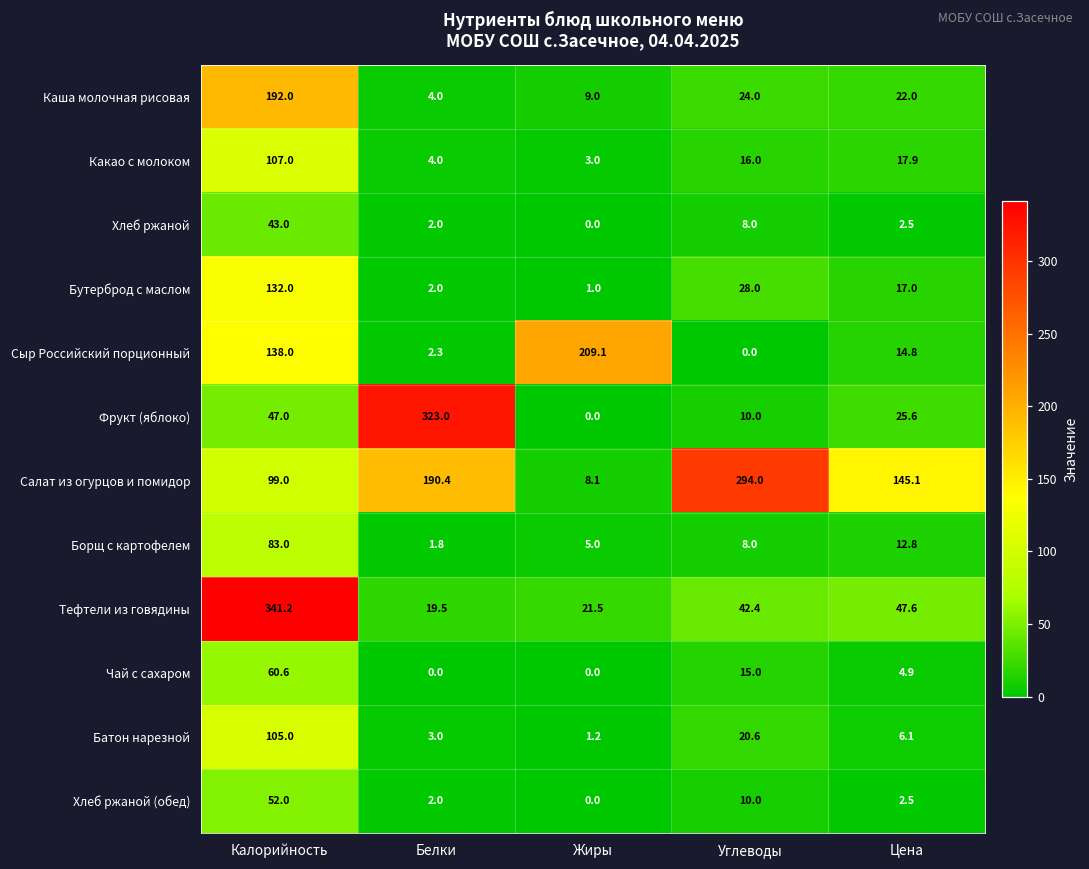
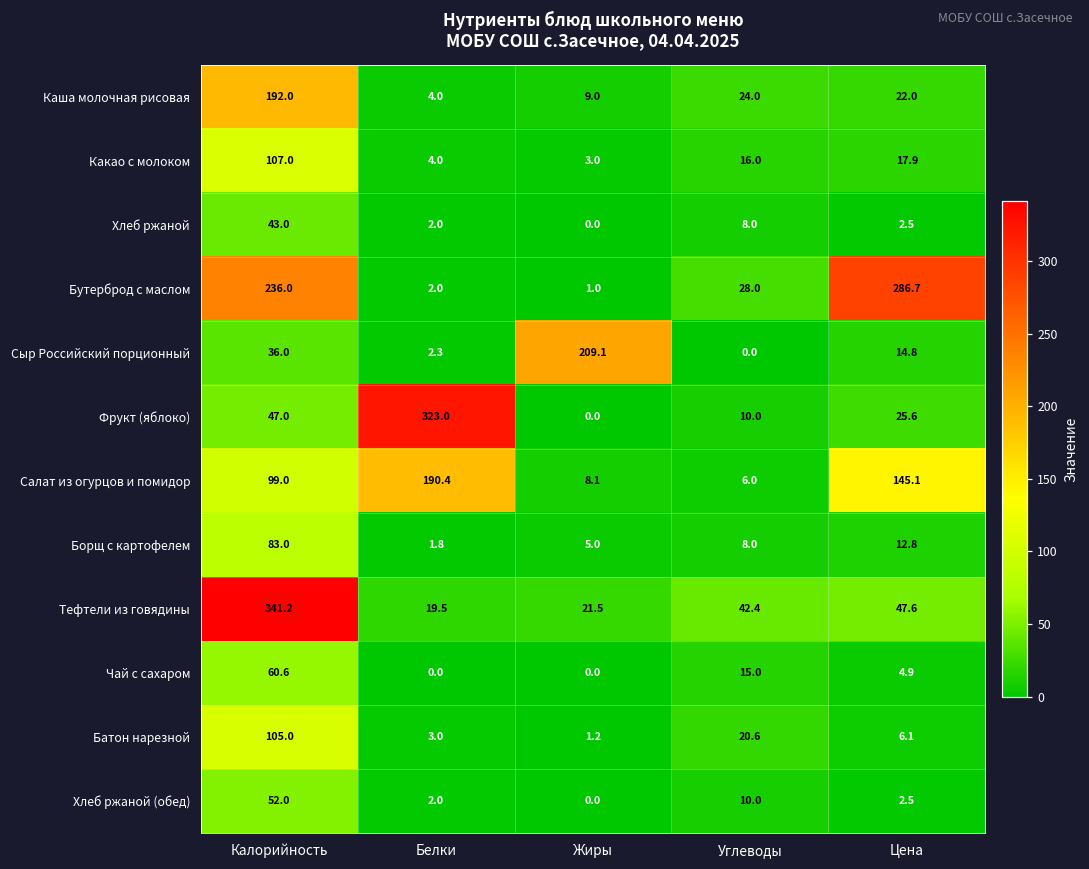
  {
    "Каша молочная рисовая": {
      "Калорийность": 192.0,
      "Белки": 4.0,
      "Жиры": 9.0,
      "Углеводы": 24.0,
      "Цена": 22.0
    },
    "Какао с молоком": {
      "Калорийность": 107.0,
      "Белки": 4.0,
      "Жиры": 3.0,
      "Углеводы": 16.0,
      "Цена": 17.9
    },
    "Хлеб ржаной": {
      "Калорийность": 43.0,
      "Белки": 2.0,
      "Жиры": 0.0,
      "Углеводы": 8.0,
      "Цена": 2.5
    },
    "Бутерброд с маслом": {
-     "Калорийность": 132.0,
+     "Калорийность": 236.0,
      "Белки": 2.0,
      "Жиры": 1.0,
      "Углеводы": 28.0,
-     "Цена": 17.0
+     "Цена": 286.7
    },
    "Сыр Российский порционный": {
-     "Калорийность": 138.0,
+     "Калорийность": 36.0,
      "Белки": 2.3,
      "Жиры": 209.1,
      "Углеводы": 0.0,
      "Цена": 14.8
    },
    "Фрукт (яблоко)": {
      "Калорийность": 47.0,
      "Белки": 323.0,
      "Жиры": 0.0,
      "Углеводы": 10.0,
      "Цена": 25.6
    },
    "Салат из огурцов и помидор": {
      "Калорийность": 99.0,
      "Белки": 190.4,
      "Жиры": 8.1,
-     "Углеводы": 294.0,
+     "Углеводы": 6.0,
      "Цена": 145.1
    },
    "Борщ с картофелем": {
      "Калорийность": 83.0,
      "Белки": 1.8,
      "Жиры": 5.0,
      "Углеводы": 8.0,
      "Цена": 12.8
    },
    "Тефтели из говядины": {
      "Калорийность": 341.2,
      "Белки": 19.5,
      "Жиры": 21.5,
      "Углеводы": 42.4,
      "Цена": 47.6
    },
    "Чай с сахаром": {
      "Калорийность": 60.6,
      "Белки": 0.0,
      "Жиры": 0.0,
      "Углеводы": 15.0,
      "Цена": 4.9
    },
    "Батон нарезной": {
      "Калорийность": 105.0,
      "Белки": 3.0,
      "Жиры": 1.2,
      "Углеводы": 20.6,
      "Цена": 6.1
    },
    "Хлеб ржаной (обед)": {
      "Калорийность": 52.0,
      "Белки": 2.0,
      "Жиры": 0.0,
      "Углеводы": 10.0,
      "Цена": 2.5
    }
  }
